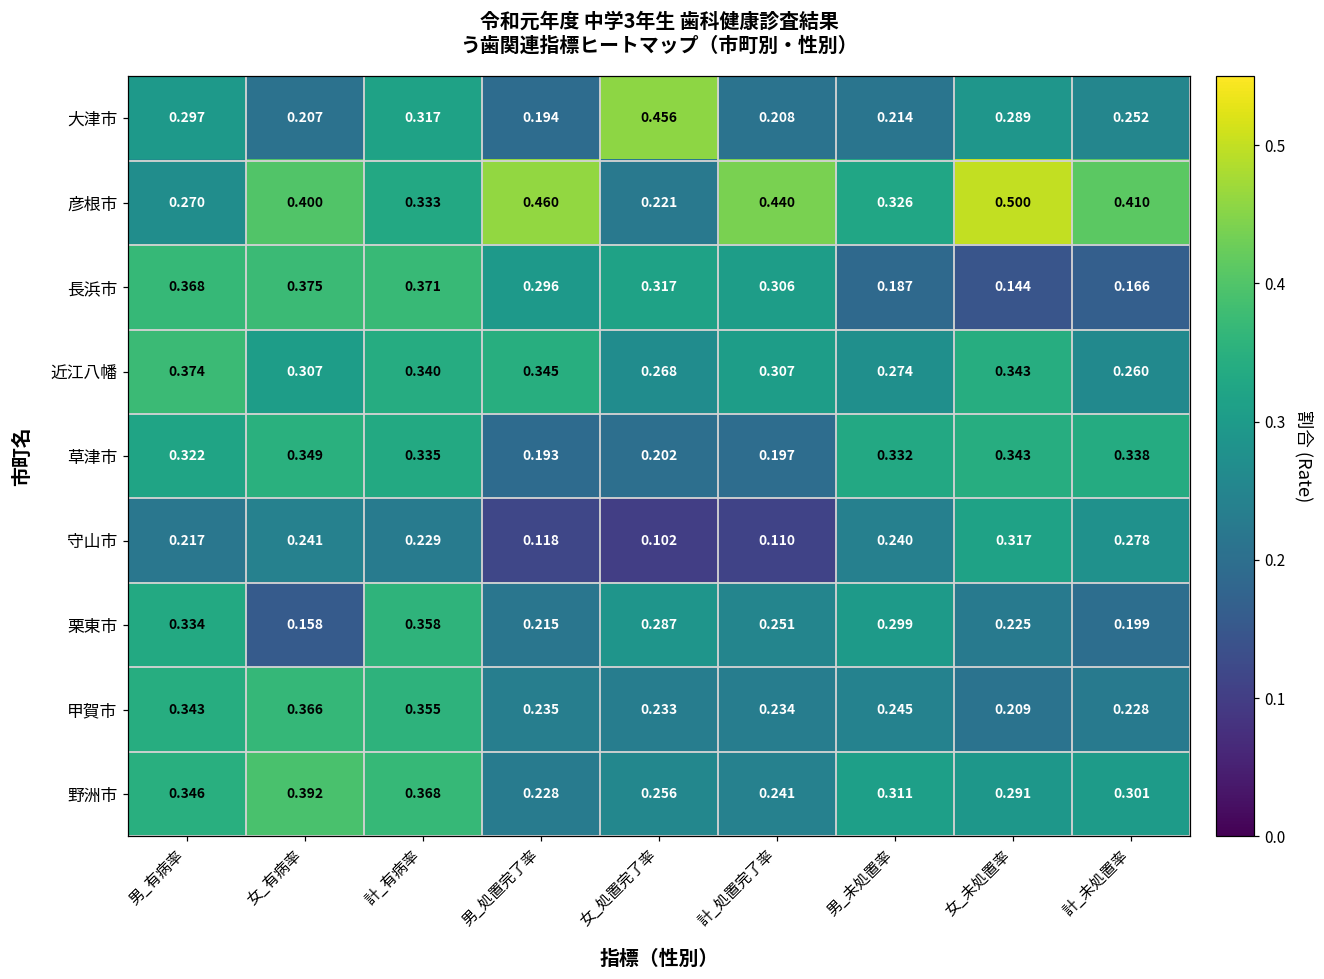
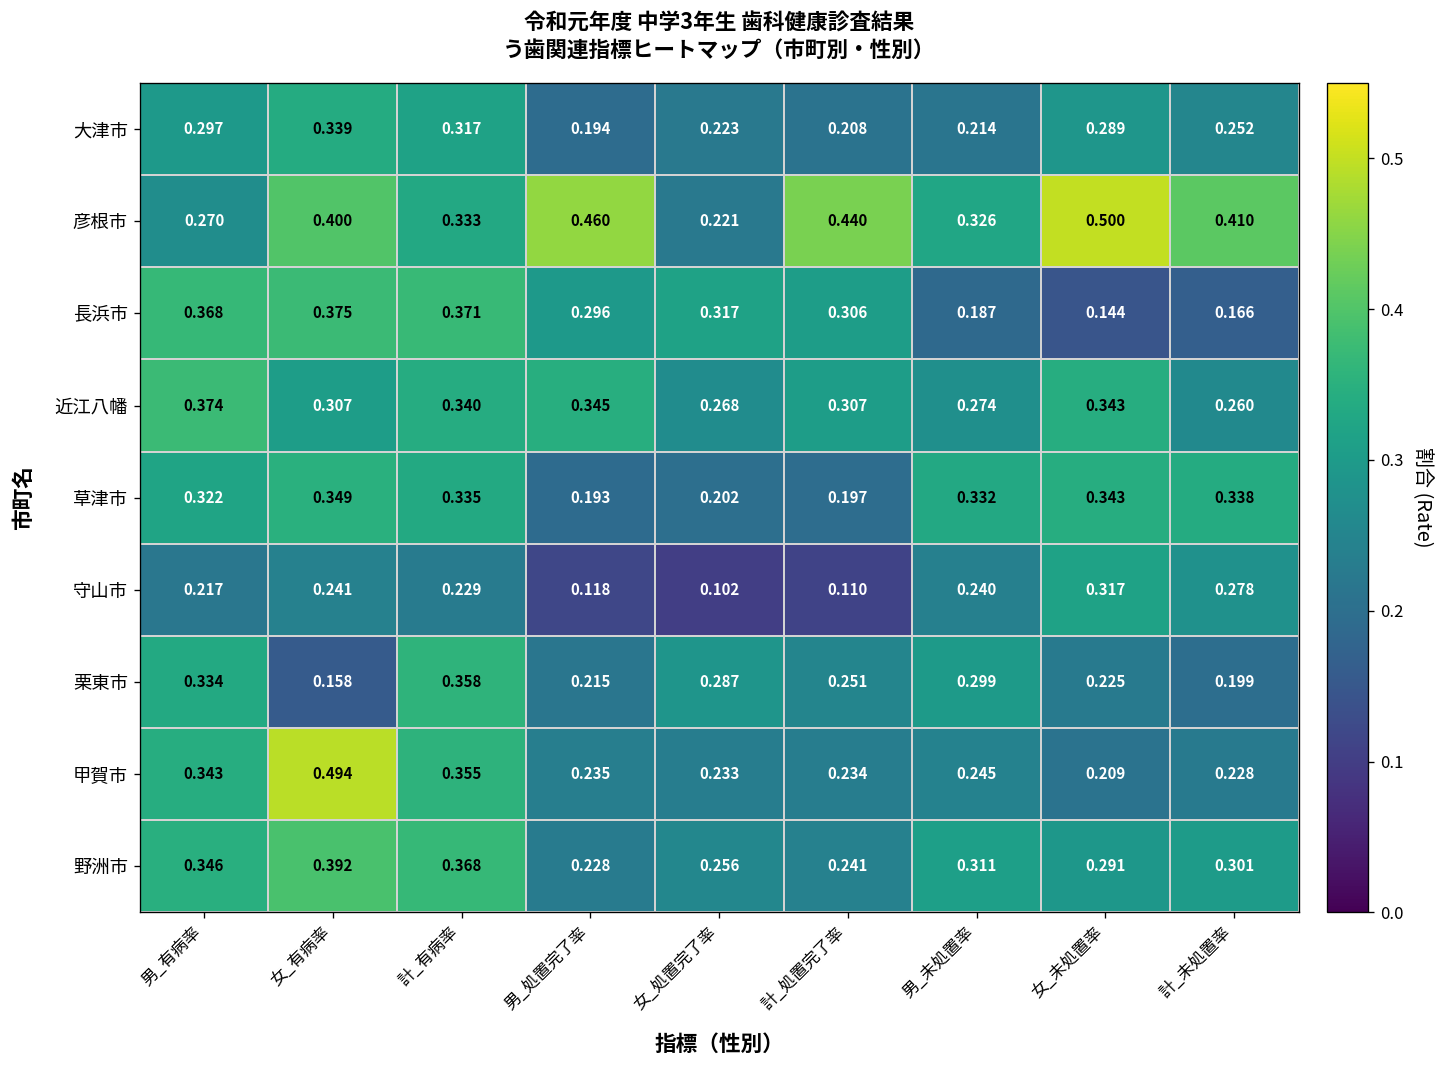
  {
    "大津市": {
      "男_有病率": 0.297,
-     "女_有病率": 0.207,
+     "女_有病率": 0.339,
      "計_有病率": 0.317,
      "男_処置完了率": 0.194,
-     "女_処置完了率": 0.456,
+     "女_処置完了率": 0.223,
      "計_処置完了率": 0.208,
      "男_未処置率": 0.214,
      "女_未処置率": 0.289,
      "計_未処置率": 0.252
    },
    "彦根市": {
      "男_有病率": 0.270,
      "女_有病率": 0.400,
      "計_有病率": 0.333,
      "男_処置完了率": 0.460,
      "女_処置完了率": 0.221,
      "計_処置完了率": 0.440,
      "男_未処置率": 0.326,
      "女_未処置率": 0.500,
      "計_未処置率": 0.410
    },
    "長浜市": {
      "男_有病率": 0.368,
      "女_有病率": 0.375,
      "計_有病率": 0.371,
      "男_処置完了率": 0.296,
      "女_処置完了率": 0.317,
      "計_処置完了率": 0.306,
      "男_未処置率": 0.187,
      "女_未処置率": 0.144,
      "計_未処置率": 0.166
    },
    "近江八幡": {
      "男_有病率": 0.374,
      "女_有病率": 0.307,
      "計_有病率": 0.340,
      "男_処置完了率": 0.345,
      "女_処置完了率": 0.268,
      "計_処置完了率": 0.307,
      "男_未処置率": 0.274,
      "女_未処置率": 0.343,
      "計_未処置率": 0.260
    },
    "草津市": {
      "男_有病率": 0.322,
      "女_有病率": 0.349,
      "計_有病率": 0.335,
      "男_処置完了率": 0.193,
      "女_処置完了率": 0.202,
      "計_処置完了率": 0.197,
      "男_未処置率": 0.332,
      "女_未処置率": 0.343,
      "計_未処置率": 0.338
    },
    "守山市": {
      "男_有病率": 0.217,
      "女_有病率": 0.241,
      "計_有病率": 0.229,
      "男_処置完了率": 0.118,
      "女_処置完了率": 0.102,
      "計_処置完了率": 0.110,
      "男_未処置率": 0.240,
      "女_未処置率": 0.317,
      "計_未処置率": 0.278
    },
    "栗東市": {
      "男_有病率": 0.334,
      "女_有病率": 0.158,
      "計_有病率": 0.358,
      "男_処置完了率": 0.215,
      "女_処置完了率": 0.287,
      "計_処置完了率": 0.251,
      "男_未処置率": 0.299,
      "女_未処置率": 0.225,
      "計_未処置率": 0.199
    },
    "甲賀市": {
      "男_有病率": 0.343,
-     "女_有病率": 0.366,
+     "女_有病率": 0.494,
      "計_有病率": 0.355,
      "男_処置完了率": 0.235,
      "女_処置完了率": 0.233,
      "計_処置完了率": 0.234,
      "男_未処置率": 0.245,
      "女_未処置率": 0.209,
      "計_未処置率": 0.228
    },
    "野洲市": {
      "男_有病率": 0.346,
      "女_有病率": 0.392,
      "計_有病率": 0.368,
      "男_処置完了率": 0.228,
      "女_処置完了率": 0.256,
      "計_処置完了率": 0.241,
      "男_未処置率": 0.311,
      "女_未処置率": 0.291,
      "計_未処置率": 0.301
    }
  }
